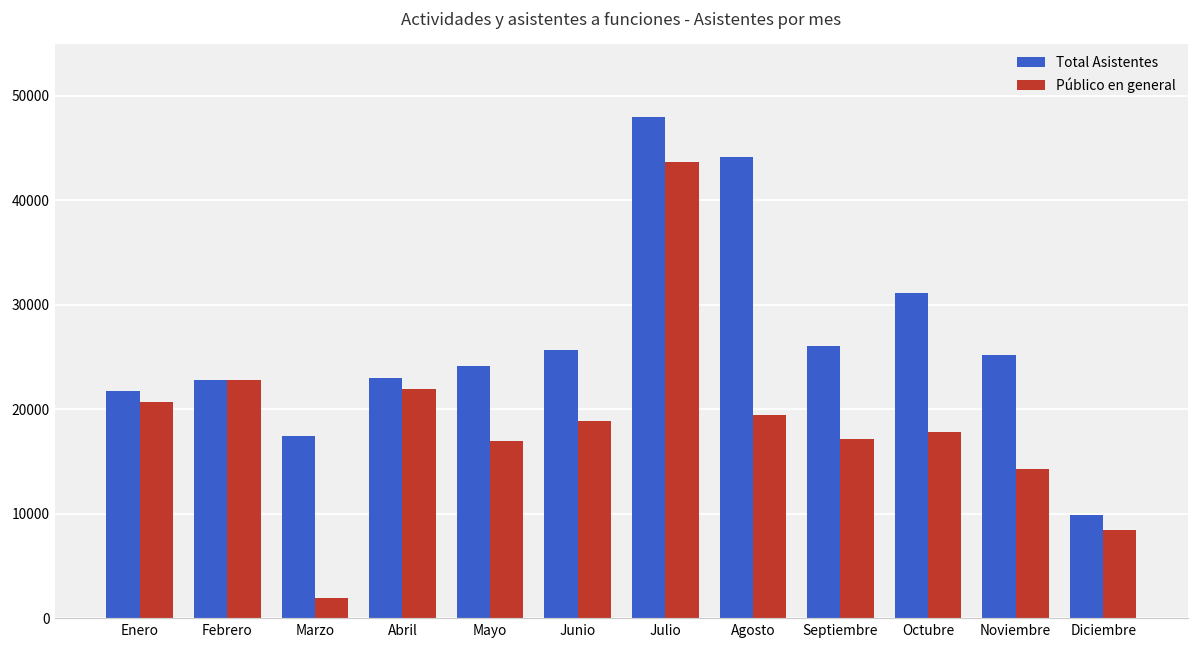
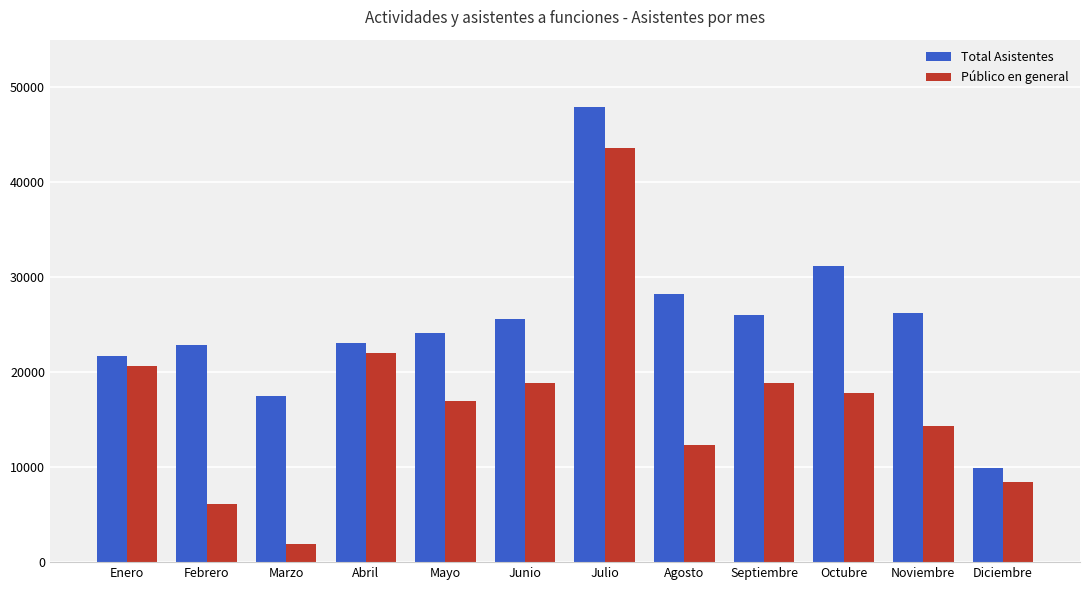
  {
    "Total Asistentes": {
      "Enero": 22000,
      "Febrero": 23000,
      "Marzo": 17000,
      "Abril": 23000,
      "Mayo": 24000,
      "Junio": 26000,
      "Julio": 48000,
-     "Agosto": 44000,
+     "Agosto": 28000,
      "Septiembre": 26000,
      "Octubre": 31000,
-     "Noviembre": 25000,
+     "Noviembre": 26000,
      "Diciembre": 10000
    },
    "Público en general": {
      "Enero": 21000,
-     "Febrero": 23000,
+     "Febrero": 6000,
      "Marzo": 2000,
      "Abril": 22000,
      "Mayo": 17000,
      "Junio": 19000,
      "Julio": 44000,
-     "Agosto": 19000,
-     "Septiembre": 17000,
+     "Agosto": 12000,
+     "Septiembre": 19000,
      "Octubre": 18000,
      "Noviembre": 14000,
      "Diciembre": 8000
    }
  }
